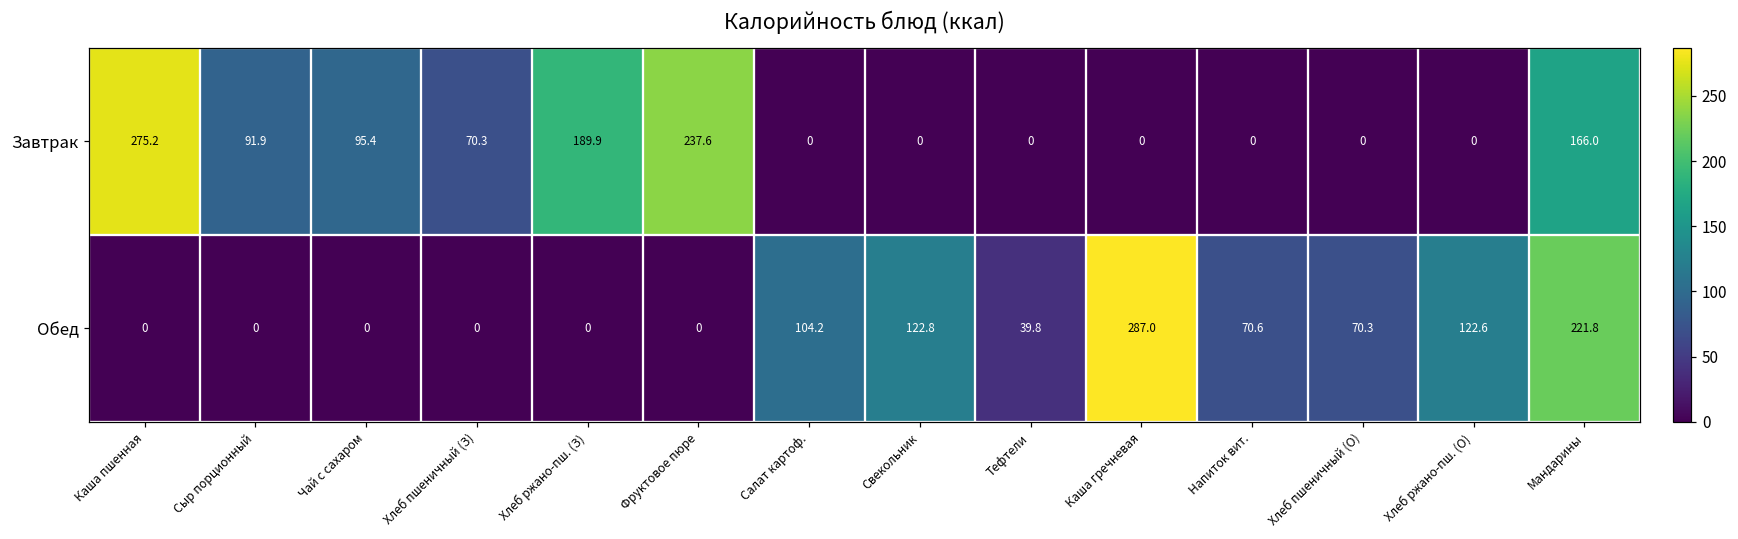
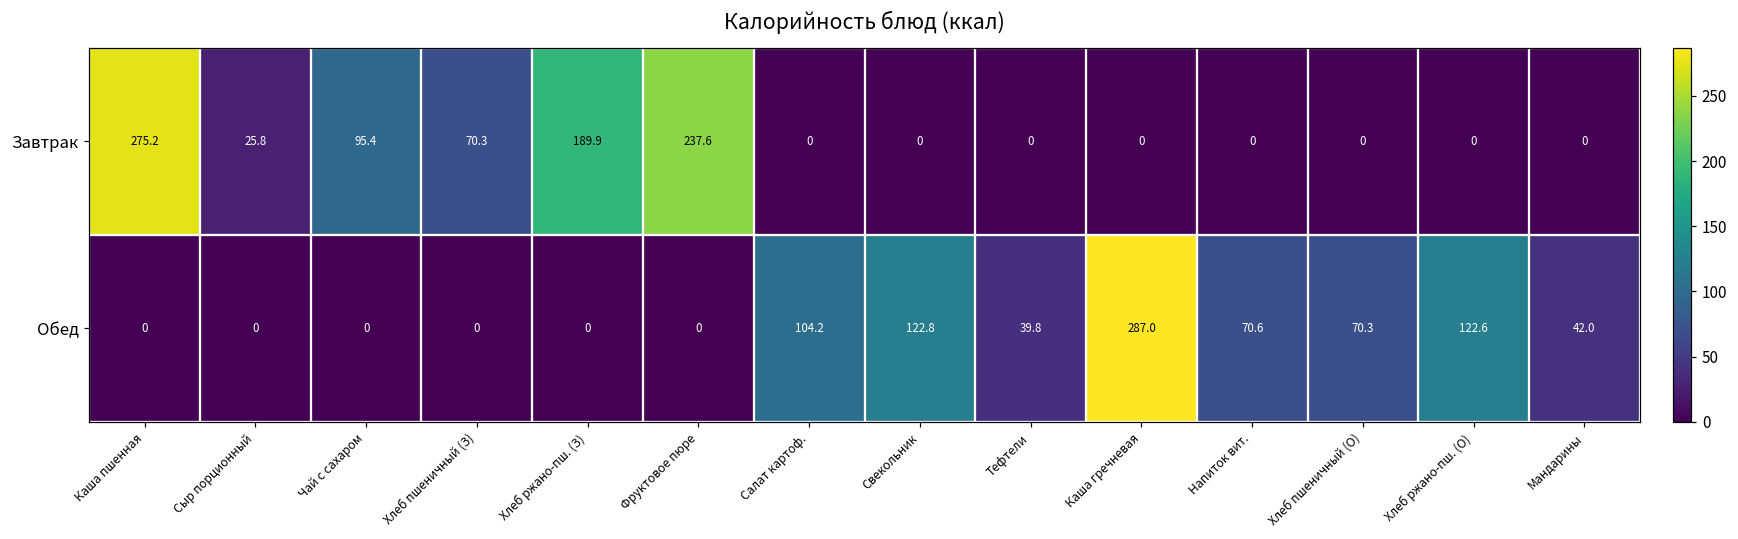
  {
    "Завтрак": {
      "Каша пшенная": 275.2,
-     "Сыр порционный": 91.9,
+     "Сыр порционный": 25.8,
      "Чай с сахаром": 95.4,
      "Хлеб пшеничный (З)": 70.3,
      "Хлеб ржано-пш. (З)": 189.9,
      "Фруктовое пюре": 237.6,
      "Салат картоф.": 0,
      "Свекольник": 0,
      "Тефтели": 0,
      "Каша гречневая": 0,
      "Напиток вит.": 0,
      "Хлеб пшеничный (О)": 0,
      "Хлеб ржано-пш. (О)": 0,
-     "Мандарины": 166.0
+     "Мандарины": 0
    },
    "Обед": {
      "Каша пшенная": 0,
      "Сыр порционный": 0,
      "Чай с сахаром": 0,
      "Хлеб пшеничный (З)": 0,
      "Хлеб ржано-пш. (З)": 0,
      "Фруктовое пюре": 0,
      "Салат картоф.": 104.2,
      "Свекольник": 122.8,
      "Тефтели": 39.8,
      "Каша гречневая": 287.0,
      "Напиток вит.": 70.6,
      "Хлеб пшеничный (О)": 70.3,
      "Хлеб ржано-пш. (О)": 122.6,
-     "Мандарины": 221.8
+     "Мандарины": 42.0
    }
  }
